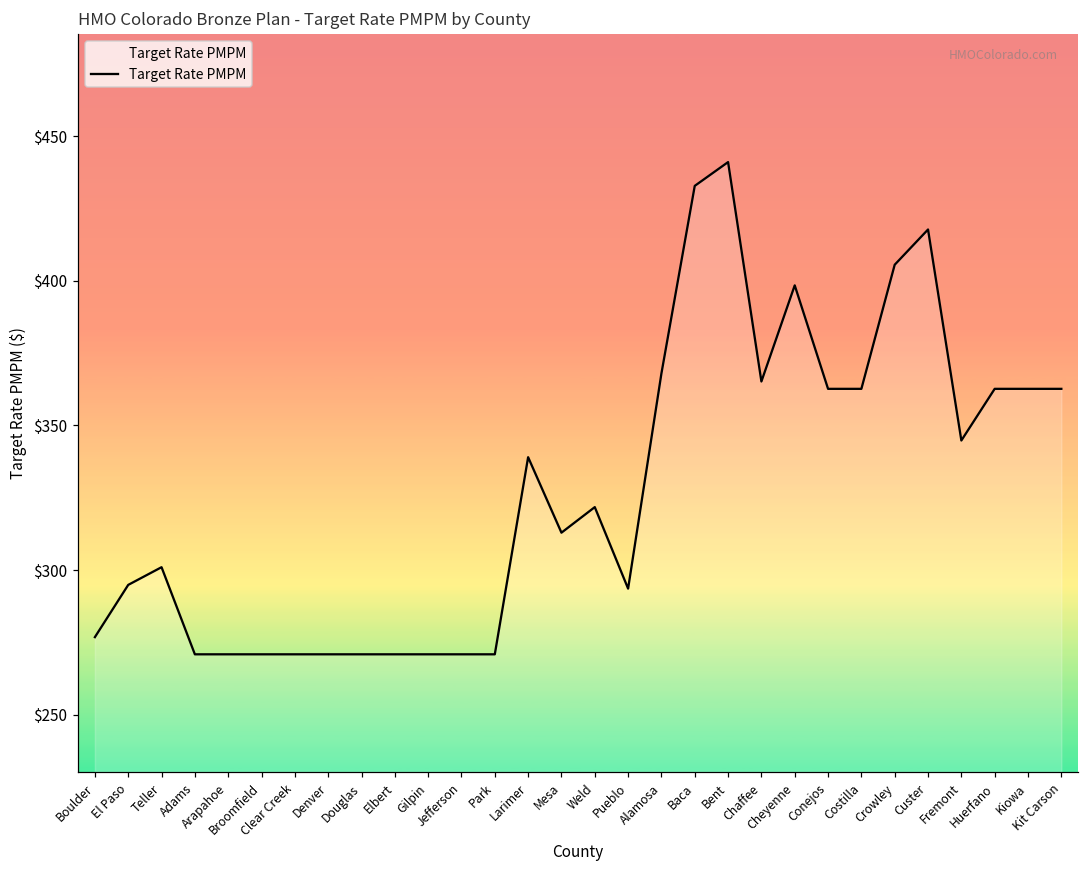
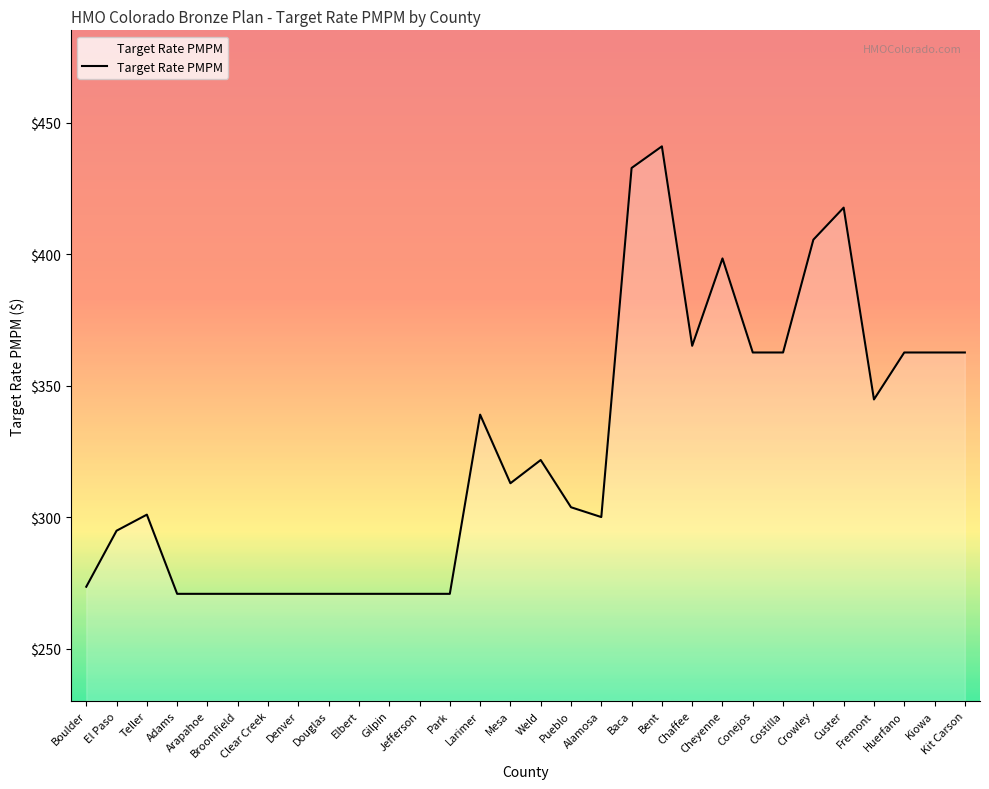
  {
-   "Boulder": "$277",
+   "Boulder": "$274",
    "El Paso": "$295",
    "Teller": "$301",
    "Adams": "$271",
    "Arapahoe": "$271",
    "Broomfield": "$271",
    "Clear Creek": "$271",
    "Denver": "$271",
    "Douglas": "$271",
    "Elbert": "$271",
    "Gilpin": "$271",
    "Jefferson": "$271",
    "Park": "$271",
    "Larimer": "$339",
    "Mesa": "$313",
    "Weld": "$322",
-   "Pueblo": "$294",
-   "Alamosa": "$368",
+   "Pueblo": "$304",
+   "Alamosa": "$300",
    "Baca": "$433",
    "Bent": "$441",
    "Chaffee": "$365",
    "Cheyenne": "$398",
    "Conejos": "$363",
    "Costilla": "$363",
    "Crowley": "$406",
    "Custer": "$418",
    "Fremont": "$345",
    "Huerfano": "$363",
    "Kiowa": "$363",
    "Kit Carson": "$363"
  }
